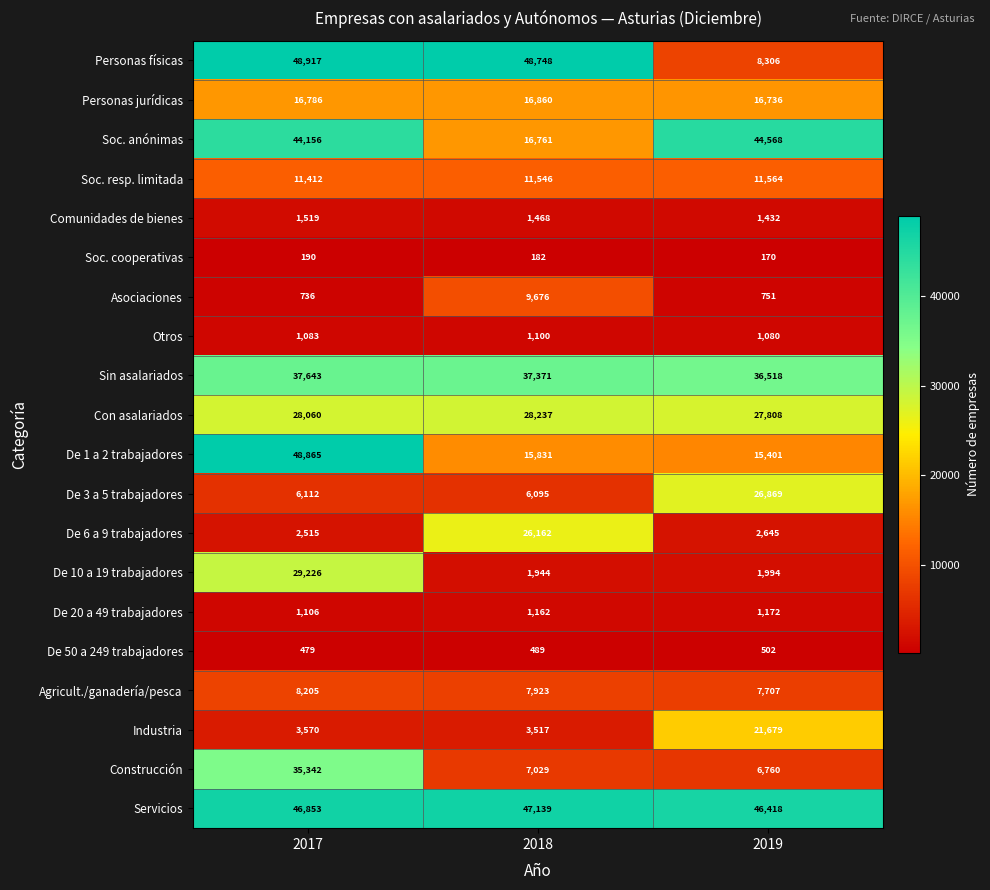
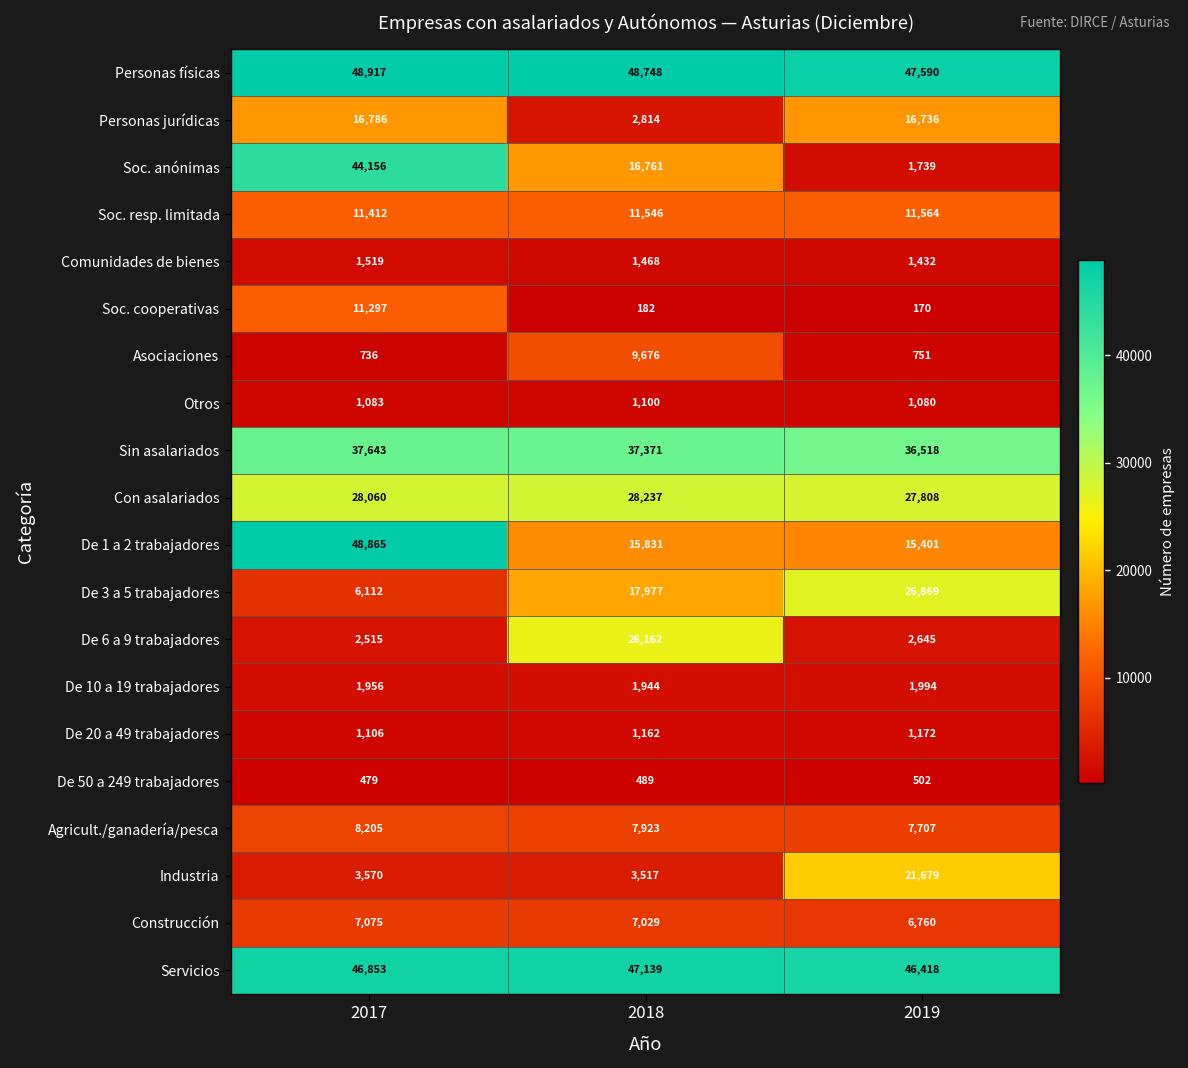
  {
    "Personas físicas": {
      "2017": "48,917",
      "2018": "48,748",
-     "2019": "8,306"
+     "2019": "47,590"
    },
    "Personas jurídicas": {
      "2017": "16,786",
-     "2018": "16,860",
+     "2018": "2,814",
      "2019": "16,736"
    },
    "Soc. anónimas": {
      "2017": "44,156",
      "2018": "16,761",
-     "2019": "44,568"
+     "2019": "1,739"
    },
    "Soc. resp. limitada": {
      "2017": "11,412",
      "2018": "11,546",
      "2019": "11,564"
    },
    "Comunidades de bienes": {
      "2017": "1,519",
      "2018": "1,468",
      "2019": "1,432"
    },
    "Soc. cooperativas": {
-     "2017": "190",
+     "2017": "11,297",
      "2018": "182",
      "2019": "170"
    },
    "Asociaciones": {
      "2017": "736",
      "2018": "9,676",
      "2019": "751"
    },
    "Otros": {
      "2017": "1,083",
      "2018": "1,100",
      "2019": "1,080"
    },
    "Sin asalariados": {
      "2017": "37,643",
      "2018": "37,371",
      "2019": "36,518"
    },
    "Con asalariados": {
      "2017": "28,060",
      "2018": "28,237",
      "2019": "27,808"
    },
    "De 1 a 2 trabajadores": {
      "2017": "48,865",
      "2018": "15,831",
      "2019": "15,401"
    },
    "De 3 a 5 trabajadores": {
      "2017": "6,112",
-     "2018": "6,095",
+     "2018": "17,977",
      "2019": "26,869"
    },
    "De 6 a 9 trabajadores": {
      "2017": "2,515",
      "2018": "26,162",
      "2019": "2,645"
    },
    "De 10 a 19 trabajadores": {
-     "2017": "29,226",
+     "2017": "1,956",
      "2018": "1,944",
      "2019": "1,994"
    },
    "De 20 a 49 trabajadores": {
      "2017": "1,106",
      "2018": "1,162",
      "2019": "1,172"
    },
    "De 50 a 249 trabajadores": {
      "2017": "479",
      "2018": "489",
      "2019": "502"
    },
    "Agricult./ganadería/pesca": {
      "2017": "8,205",
      "2018": "7,923",
      "2019": "7,707"
    },
    "Industria": {
      "2017": "3,570",
      "2018": "3,517",
      "2019": "21,679"
    },
    "Construcción": {
-     "2017": "35,342",
+     "2017": "7,075",
      "2018": "7,029",
      "2019": "6,760"
    },
    "Servicios": {
      "2017": "46,853",
      "2018": "47,139",
      "2019": "46,418"
    }
  }
